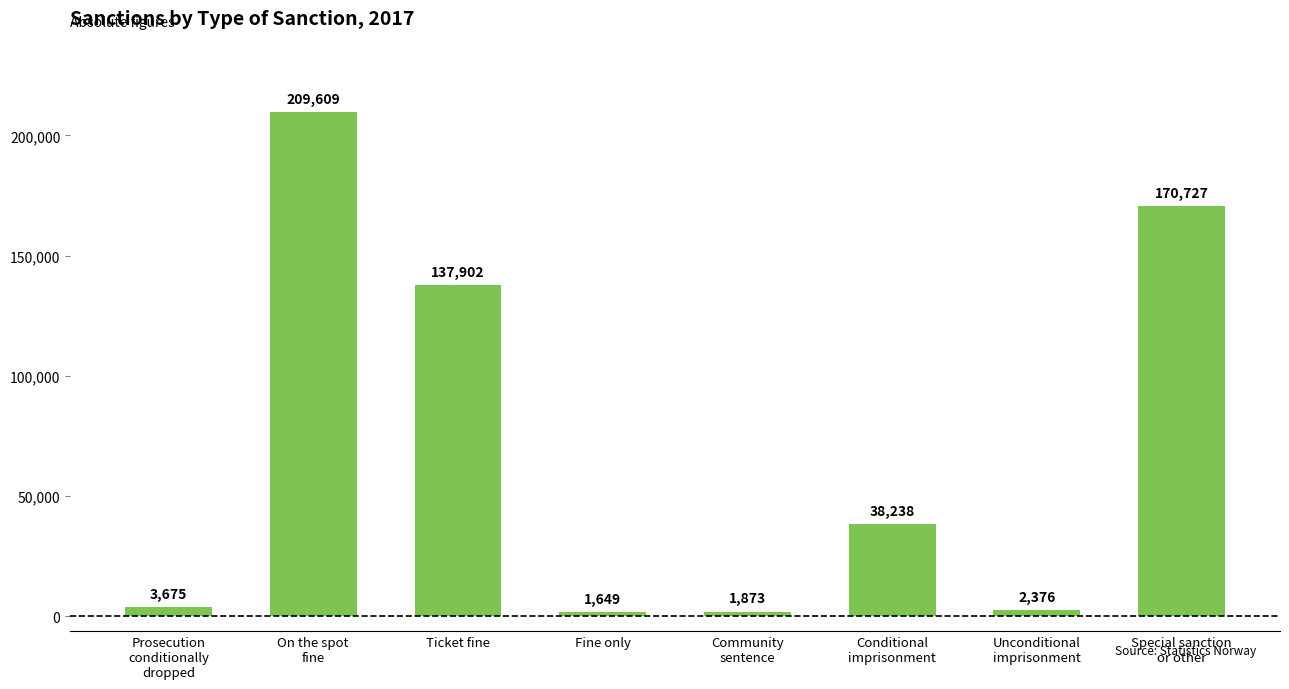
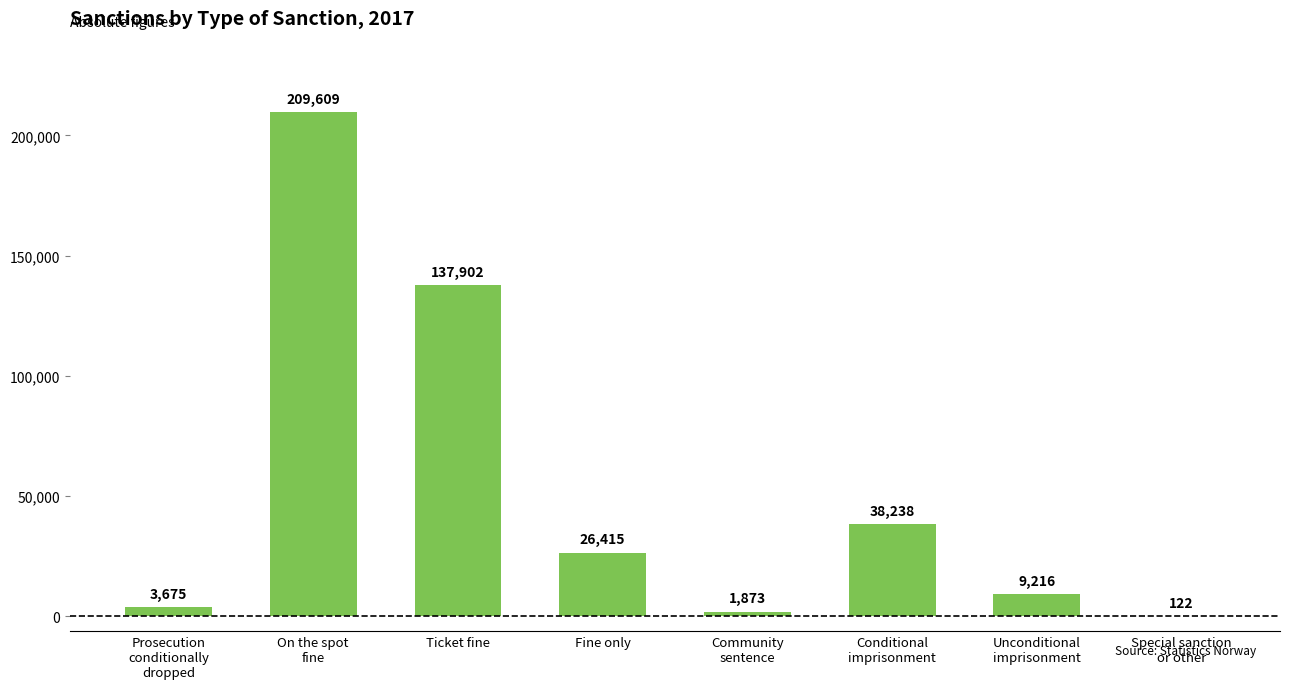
  {
    "Prosecution conditionally dropped": "3,675",
    "On the spot fine": "209,609",
    "Ticket fine": "137,902",
-   "Fine only": "1,649",
+   "Fine only": "26,415",
    "Community sentence": "1,873",
    "Conditional imprisonment": "38,238",
-   "Unconditional imprisonment": "2,376",
-   "Special sanction or other": "170,727"
+   "Unconditional imprisonment": "9,216",
+   "Special sanction or other": "122"
  }
